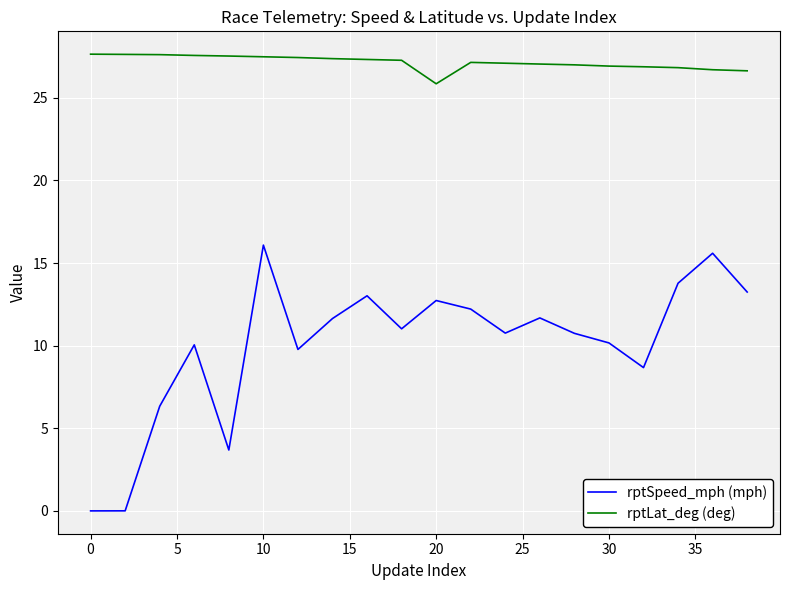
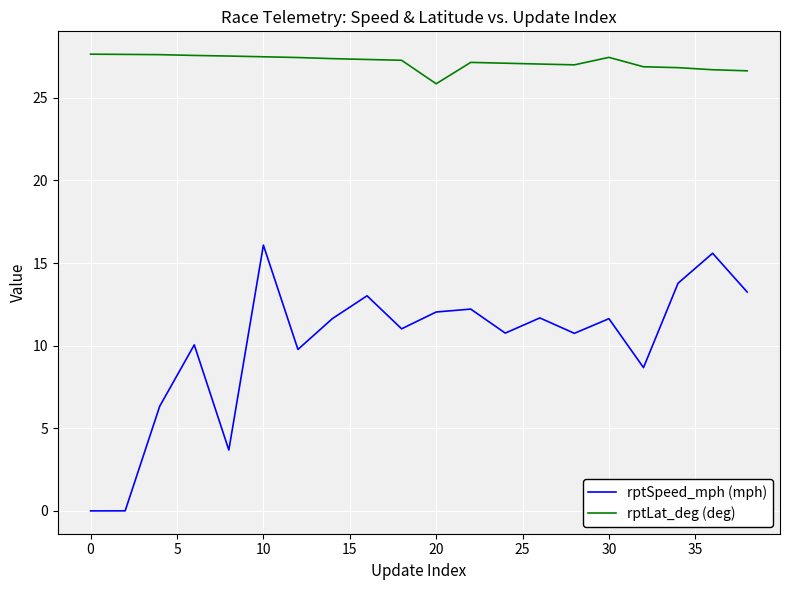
  {
    "rptSpeed_mph (mph)": {
      "0": 0.0,
      "10": 16.1,
-     "20": 12.7,
-     "30": 10.2
+     "20": 12.0,
+     "30": 11.6
    },
    "rptLat_deg (deg)": {
      "0": 27.6,
      "10": 27.5,
      "20": 25.8,
-     "30": 26.9
+     "30": 27.4
    }
  }
